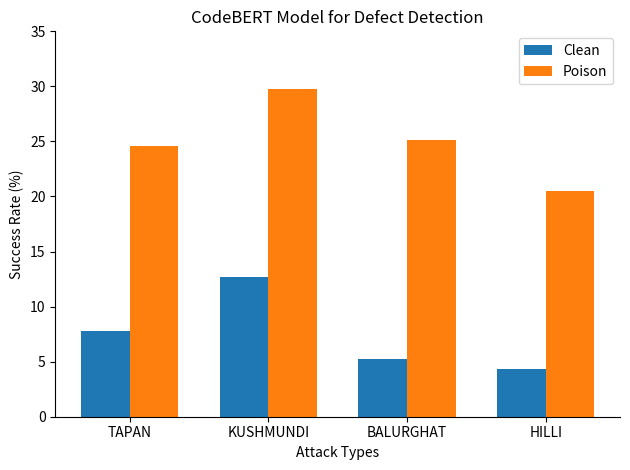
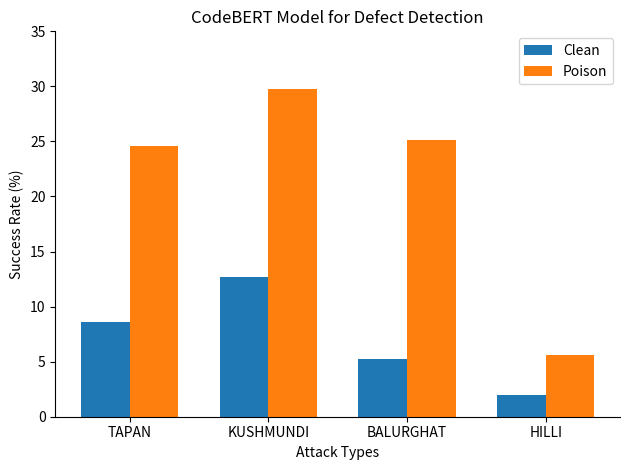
  {
    "Clean": {
-     "TAPAN": 7.8,
+     "TAPAN": 8.6,
      "KUSHMUNDI": 12.7,
      "BALURGHAT": 5.2,
-     "HILLI": 4.3
+     "HILLI": 2.0
    },
    "Poison": {
      "TAPAN": 24.6,
      "KUSHMUNDI": 29.8,
      "BALURGHAT": 25.1,
-     "HILLI": 20.5
+     "HILLI": 5.6
    }
  }
